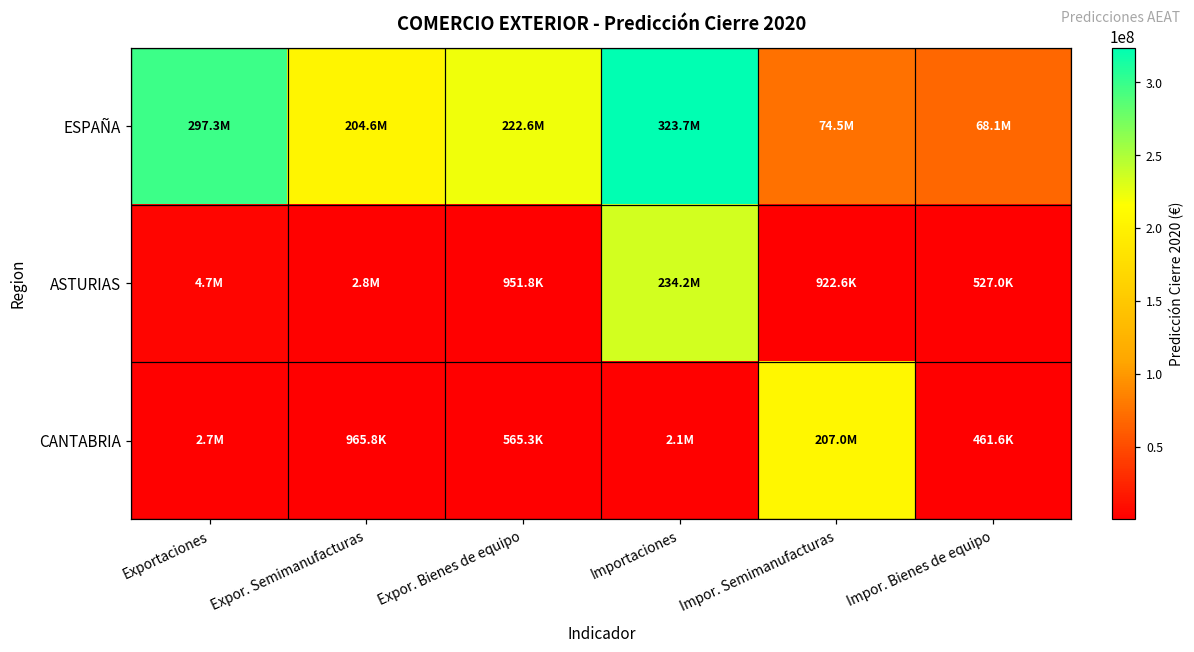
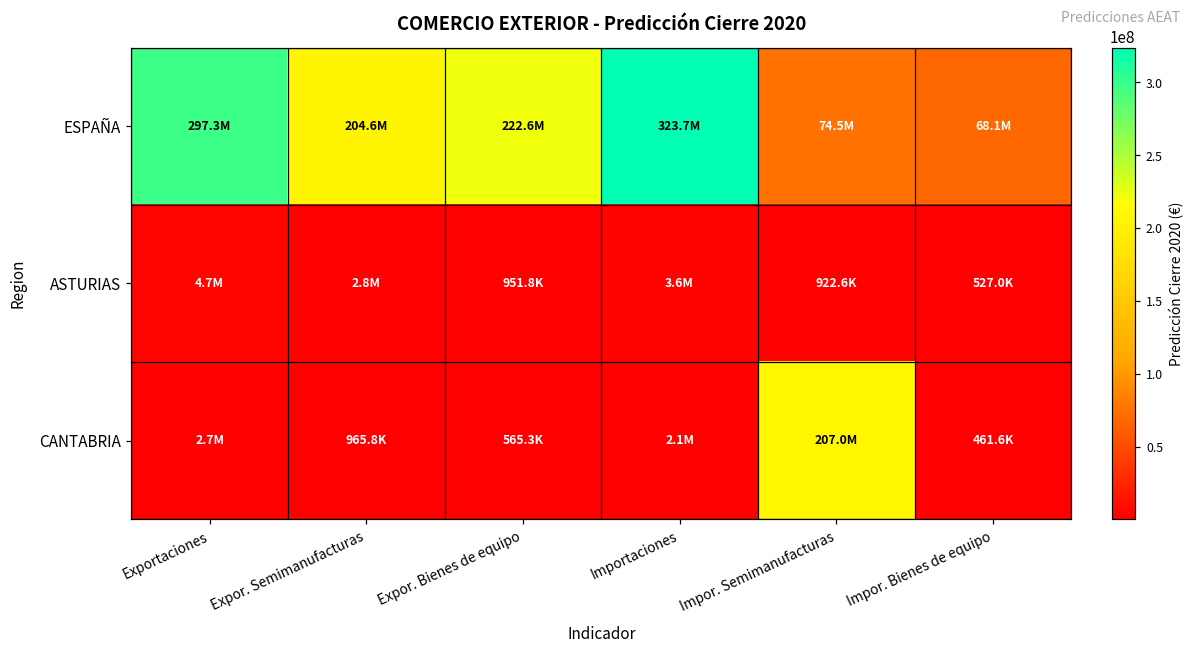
  {
    "ESPAÑA": {
      "Exportaciones": "297.3M",
      "Expor. Semimanufacturas": "204.6M",
      "Expor. Bienes de equipo": "222.6M",
      "Importaciones": "323.7M",
      "Impor. Semimanufacturas": "74.5M",
      "Impor. Bienes de equipo": "68.1M"
    },
    "ASTURIAS": {
      "Exportaciones": "4.7M",
      "Expor. Semimanufacturas": "2.8M",
      "Expor. Bienes de equipo": "951.8K",
-     "Importaciones": "234.2M",
+     "Importaciones": "3.6M",
      "Impor. Semimanufacturas": "922.6K",
      "Impor. Bienes de equipo": "527.0K"
    },
    "CANTABRIA": {
      "Exportaciones": "2.7M",
      "Expor. Semimanufacturas": "965.8K",
      "Expor. Bienes de equipo": "565.3K",
      "Importaciones": "2.1M",
      "Impor. Semimanufacturas": "207.0M",
      "Impor. Bienes de equipo": "461.6K"
    }
  }
